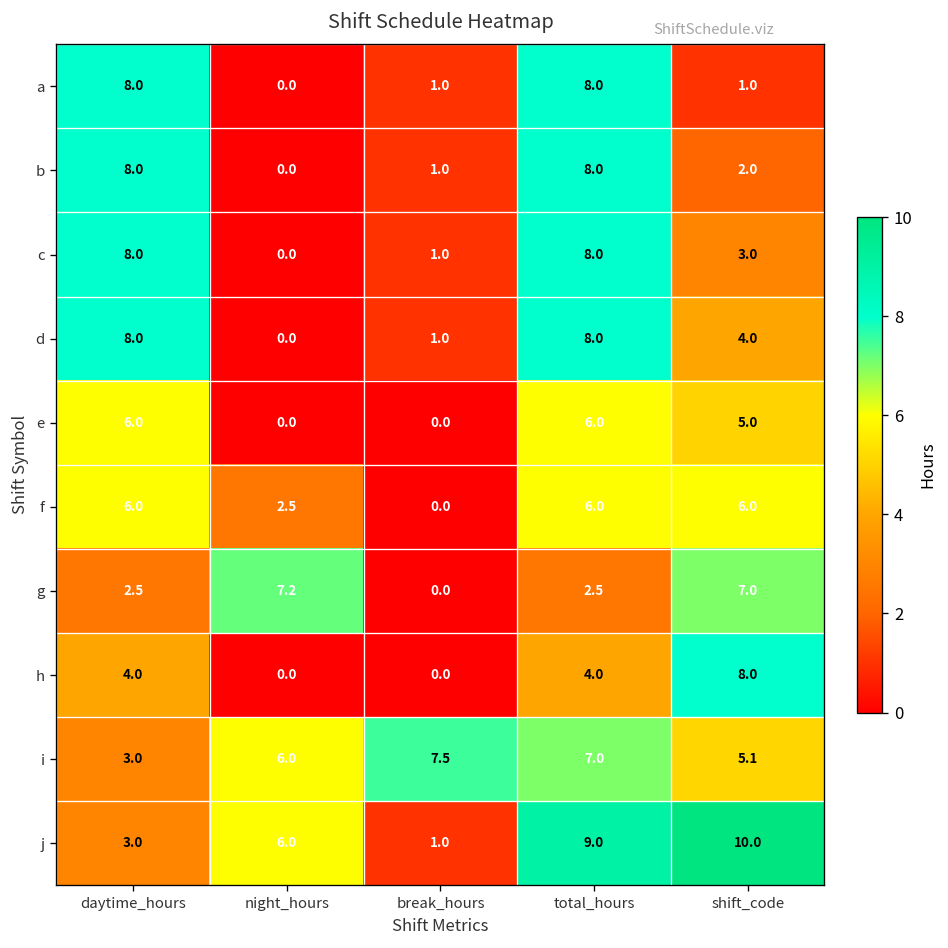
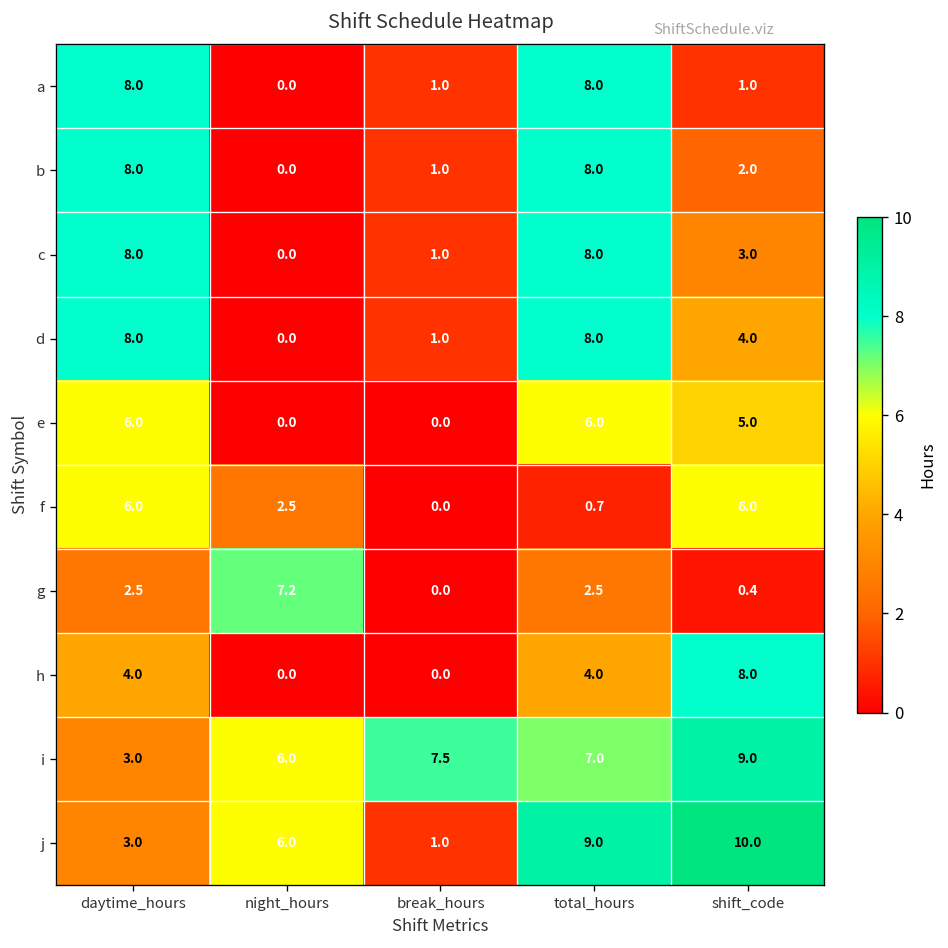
  {
    "a": {
      "daytime_hours": 8.0,
      "night_hours": 0.0,
      "break_hours": 1.0,
      "total_hours": 8.0,
      "shift_code": 1.0
    },
    "b": {
      "daytime_hours": 8.0,
      "night_hours": 0.0,
      "break_hours": 1.0,
      "total_hours": 8.0,
      "shift_code": 2.0
    },
    "c": {
      "daytime_hours": 8.0,
      "night_hours": 0.0,
      "break_hours": 1.0,
      "total_hours": 8.0,
      "shift_code": 3.0
    },
    "d": {
      "daytime_hours": 8.0,
      "night_hours": 0.0,
      "break_hours": 1.0,
      "total_hours": 8.0,
      "shift_code": 4.0
    },
    "e": {
      "daytime_hours": 6.0,
      "night_hours": 0.0,
      "break_hours": 0.0,
      "total_hours": 6.0,
      "shift_code": 5.0
    },
    "f": {
      "daytime_hours": 6.0,
      "night_hours": 2.5,
      "break_hours": 0.0,
-     "total_hours": 6.0,
+     "total_hours": 0.7,
      "shift_code": 6.0
    },
    "g": {
      "daytime_hours": 2.5,
      "night_hours": 7.2,
      "break_hours": 0.0,
      "total_hours": 2.5,
-     "shift_code": 7.0
+     "shift_code": 0.4
    },
    "h": {
      "daytime_hours": 4.0,
      "night_hours": 0.0,
      "break_hours": 0.0,
      "total_hours": 4.0,
      "shift_code": 8.0
    },
    "i": {
      "daytime_hours": 3.0,
      "night_hours": 6.0,
      "break_hours": 7.5,
      "total_hours": 7.0,
-     "shift_code": 5.1
+     "shift_code": 9.0
    },
    "j": {
      "daytime_hours": 3.0,
      "night_hours": 6.0,
      "break_hours": 1.0,
      "total_hours": 9.0,
      "shift_code": 10.0
    }
  }
